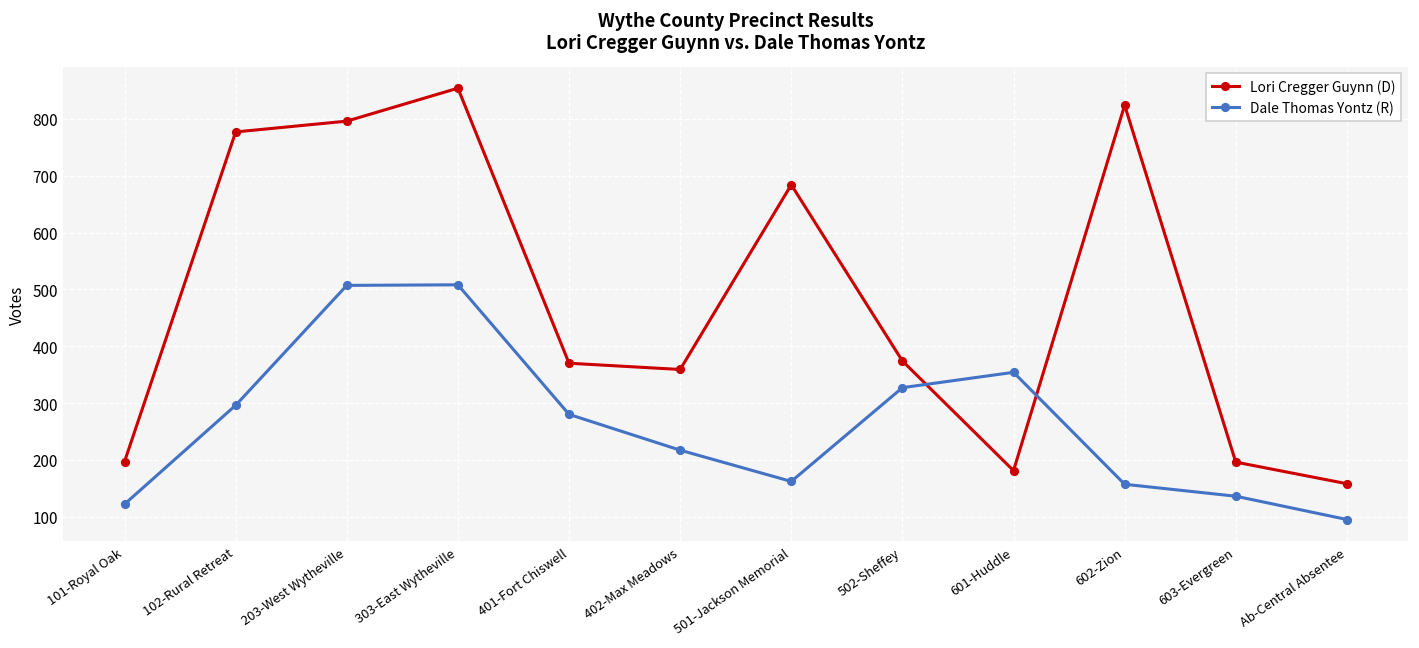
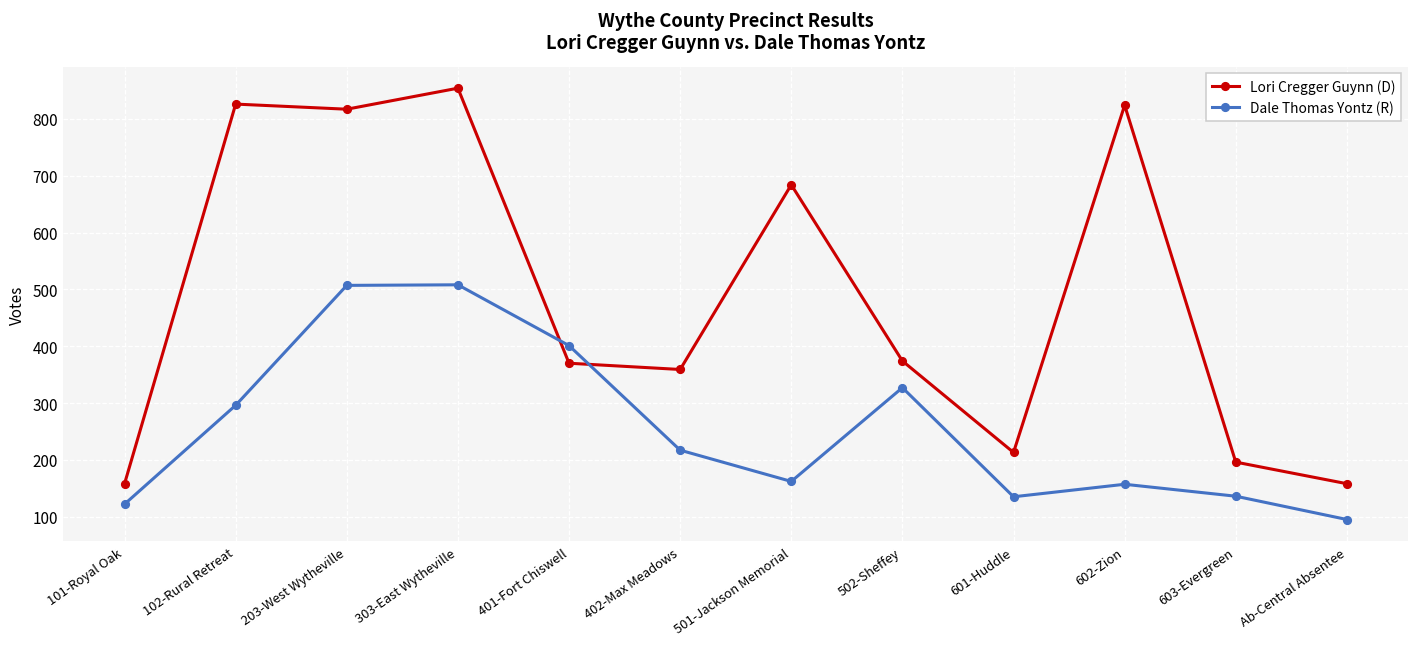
  {
    "Lori Cregger Guynn (D)": {
-     "101-Royal Oak": 200,
-     "102-Rural Retreat": 780,
-     "203-West Wytheville": 800,
+     "101-Royal Oak": 160,
+     "102-Rural Retreat": 830,
+     "203-West Wytheville": 820,
      "303-East Wytheville": 850,
      "401-Fort Chiswell": 370,
      "402-Max Meadows": 360,
      "501-Jackson Memorial": 680,
      "502-Sheffey": 370,
-     "601-Huddle": 180,
+     "601-Huddle": 210,
      "602-Zion": 820,
      "603-Evergreen": 200,
      "Ab-Central Absentee": 160
    },
    "Dale Thomas Yontz (R)": {
      "101-Royal Oak": 120,
      "102-Rural Retreat": 300,
      "203-West Wytheville": 510,
      "303-East Wytheville": 510,
-     "401-Fort Chiswell": 280,
+     "401-Fort Chiswell": 400,
      "402-Max Meadows": 220,
      "501-Jackson Memorial": 160,
      "502-Sheffey": 330,
-     "601-Huddle": 350,
+     "601-Huddle": 140,
      "602-Zion": 160,
      "603-Evergreen": 140,
      "Ab-Central Absentee": 100
    }
  }
